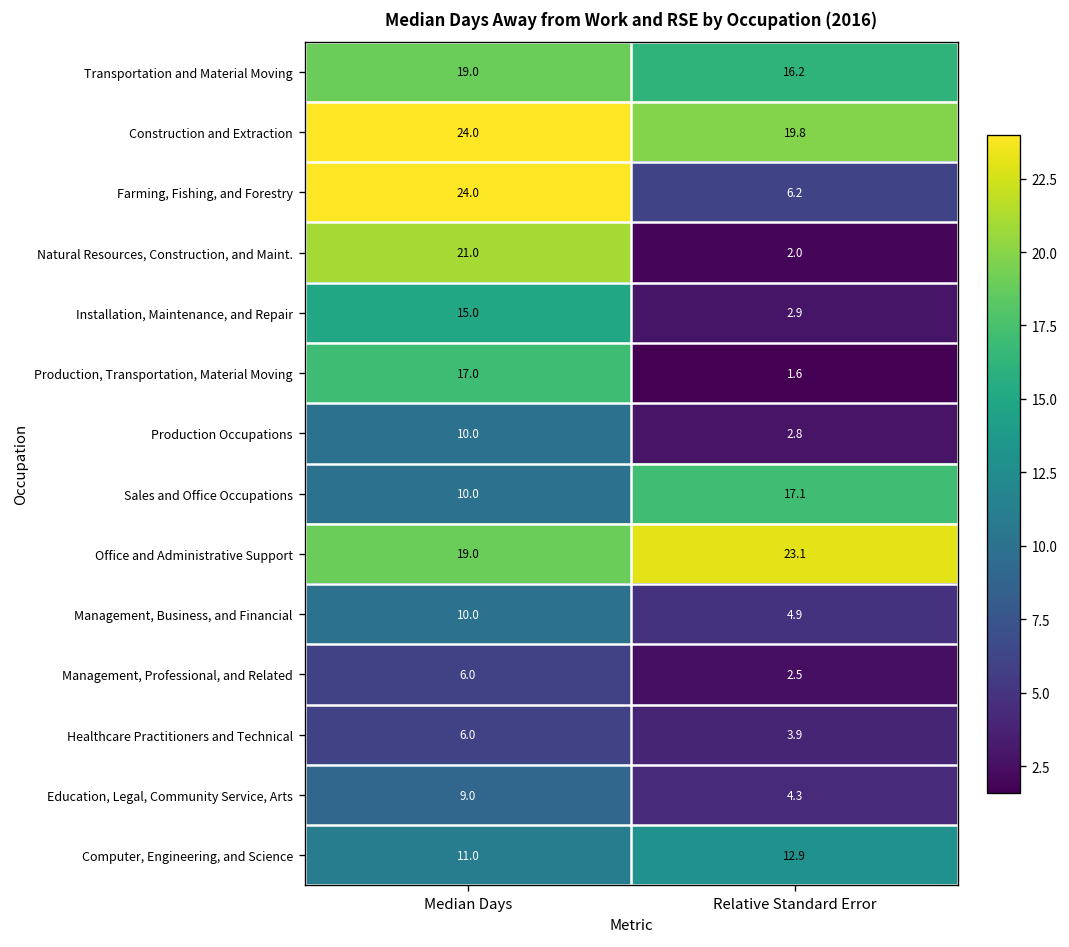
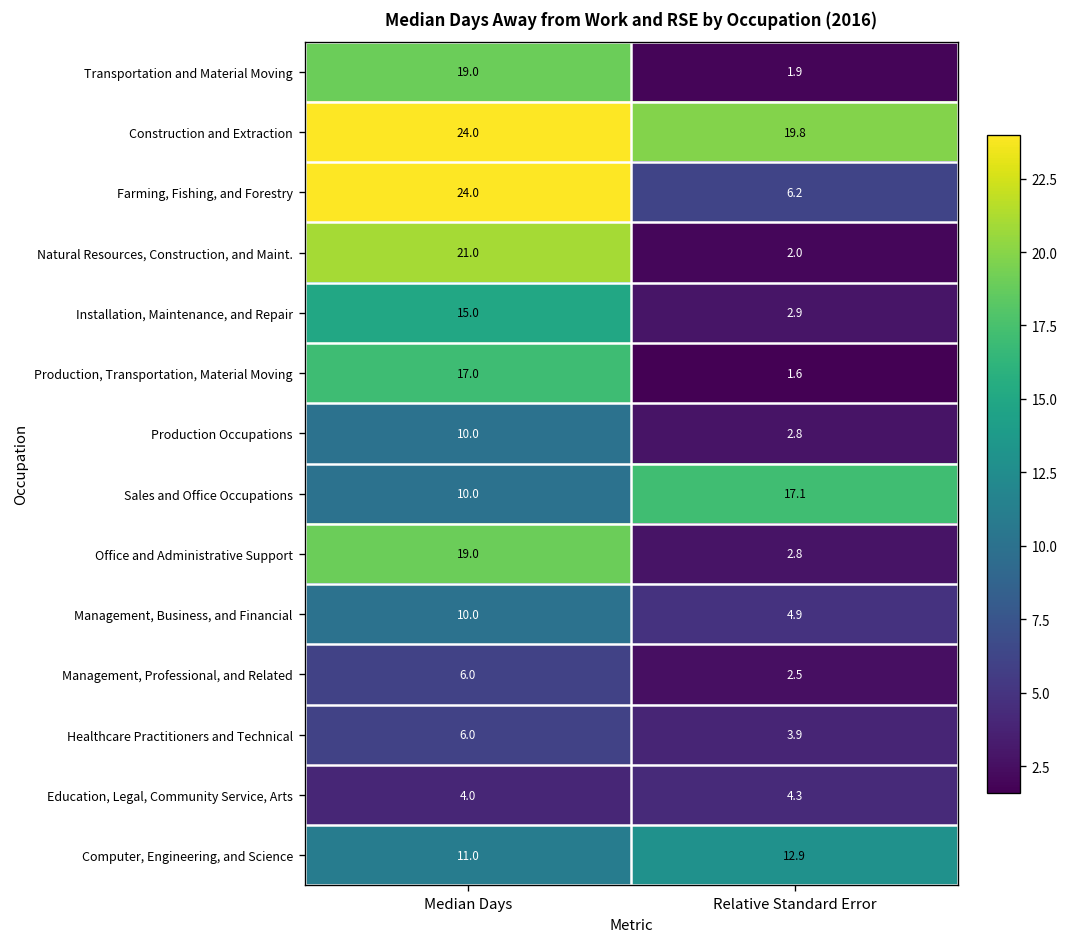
  {
    "Transportation and Material Moving": {
      "Median Days": 19.0,
-     "Relative Standard Error": 16.2
+     "Relative Standard Error": 1.9
    },
    "Construction and Extraction": {
      "Median Days": 24.0,
      "Relative Standard Error": 19.8
    },
    "Farming, Fishing, and Forestry": {
      "Median Days": 24.0,
      "Relative Standard Error": 6.2
    },
    "Natural Resources, Construction, and Maint.": {
      "Median Days": 21.0,
      "Relative Standard Error": 2.0
    },
    "Installation, Maintenance, and Repair": {
      "Median Days": 15.0,
      "Relative Standard Error": 2.9
    },
    "Production, Transportation, Material Moving": {
      "Median Days": 17.0,
      "Relative Standard Error": 1.6
    },
    "Production Occupations": {
      "Median Days": 10.0,
      "Relative Standard Error": 2.8
    },
    "Sales and Office Occupations": {
      "Median Days": 10.0,
      "Relative Standard Error": 17.1
    },
    "Office and Administrative Support": {
      "Median Days": 19.0,
-     "Relative Standard Error": 23.1
+     "Relative Standard Error": 2.8
    },
    "Management, Business, and Financial": {
      "Median Days": 10.0,
      "Relative Standard Error": 4.9
    },
    "Management, Professional, and Related": {
      "Median Days": 6.0,
      "Relative Standard Error": 2.5
    },
    "Healthcare Practitioners and Technical": {
      "Median Days": 6.0,
      "Relative Standard Error": 3.9
    },
    "Education, Legal, Community Service, Arts": {
-     "Median Days": 9.0,
+     "Median Days": 4.0,
      "Relative Standard Error": 4.3
    },
    "Computer, Engineering, and Science": {
      "Median Days": 11.0,
      "Relative Standard Error": 12.9
    }
  }
